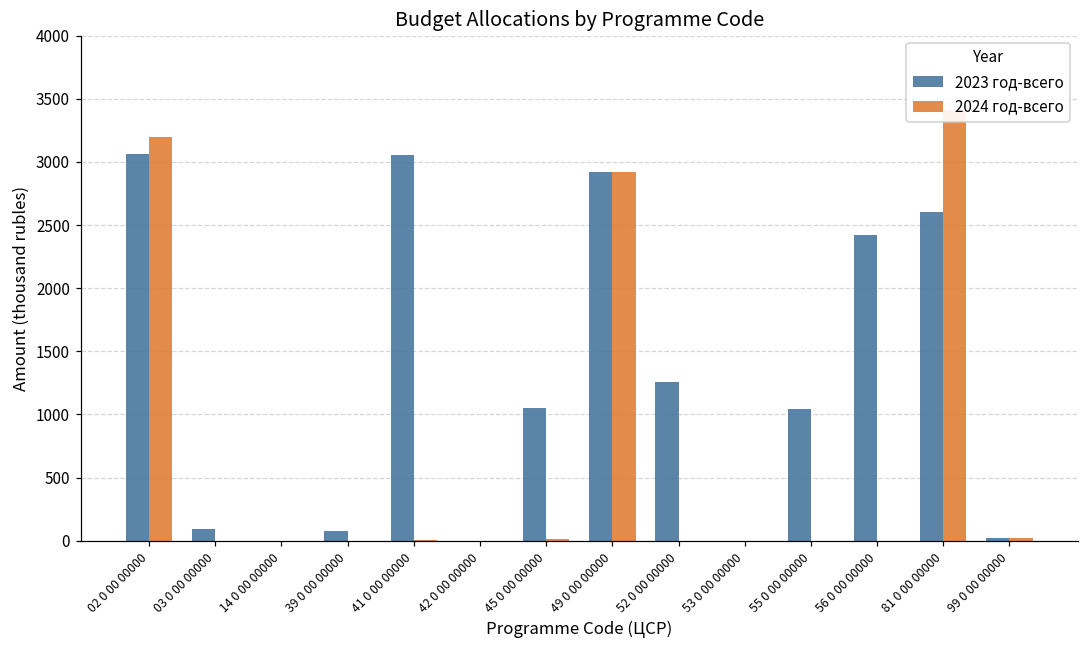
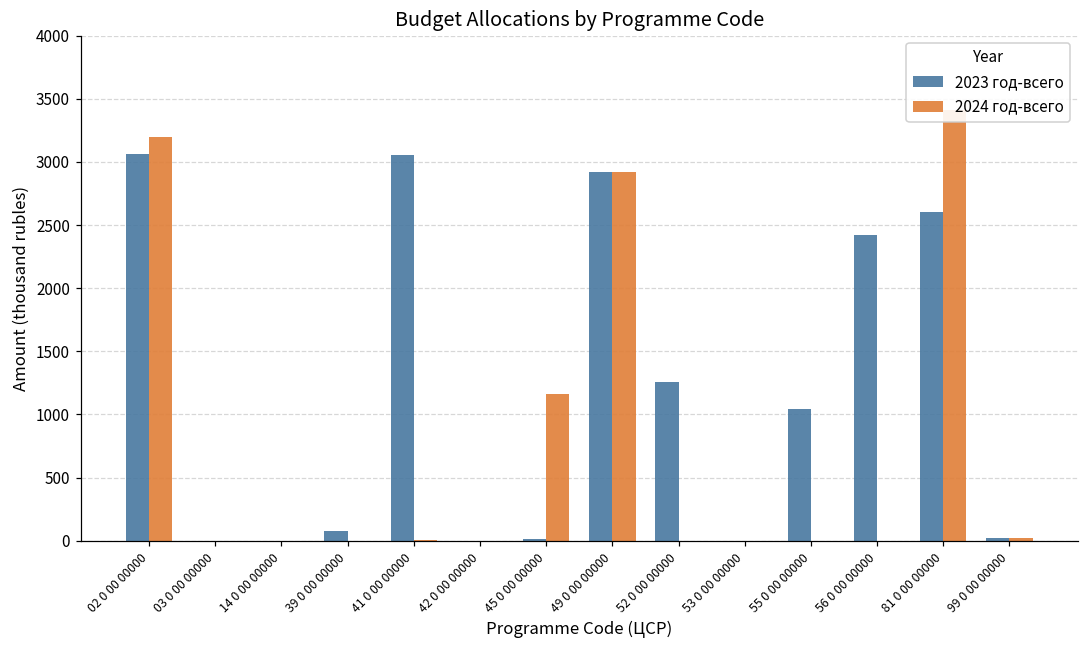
  {
    "2023 год-всего": {
      "02 0 00 00000": 3070,
-     "03 0 00 00000": 90,
+     "03 0 00 00000": 0,
      "14 0 00 00000": 0,
      "39 0 00 00000": 80,
      "41 0 00 00000": 3050,
      "42 0 00 00000": 0,
-     "45 0 00 00000": 1050,
+     "45 0 00 00000": 20,
      "49 0 00 00000": 2920,
      "52 0 00 00000": 1260,
      "53 0 00 00000": 0,
      "55 0 00 00000": 1050,
      "56 0 00 00000": 2420,
      "81 0 00 00000": 2600
    },
    "2024 год-всего": {
      "02 0 00 00000": 3200,
      "03 0 00 00000": 0,
      "14 0 00 00000": 0,
      "39 0 00 00000": 0,
      "42 0 00 00000": 0,
-     "45 0 00 00000": 20,
+     "45 0 00 00000": 1160,
      "49 0 00 00000": 2920,
      "52 0 00 00000": 0,
      "53 0 00 00000": 0,
      "55 0 00 00000": 0,
      "56 0 00 00000": 0
    }
  }
